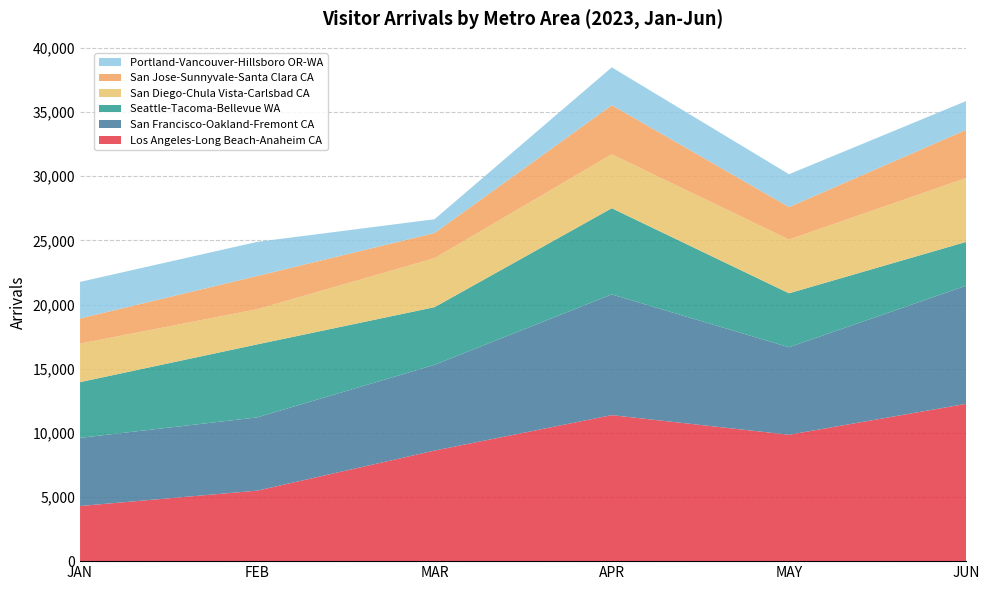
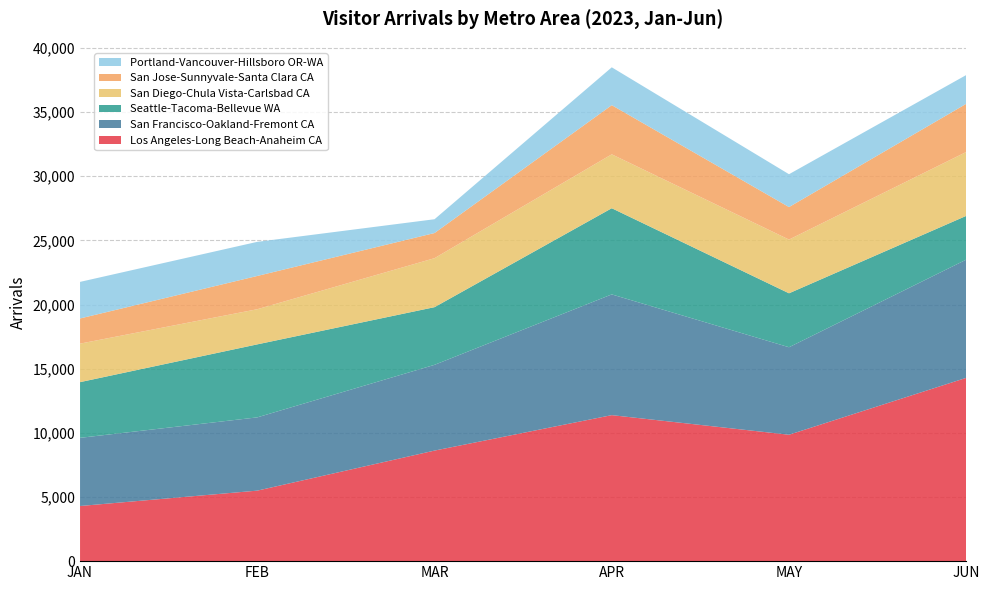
  {
    "Los Angeles-Long Beach-Anaheim CA": {
      "JAN": "4,300",
      "FEB": "5,500",
      "MAR": "8,600",
      "APR": "11,400",
      "MAY": "9,900",
-     "JUN": "12,300"
+     "JUN": "14,300"
    },
    "Portland-Vancouver-Hillsboro OR-WA": {
      "JAN": "2,900",
      "FEB": "2,700",
      "MAR": "1,100",
      "APR": "3,000",
      "MAY": "2,600",
      "JUN": "2,200"
    }
  }
